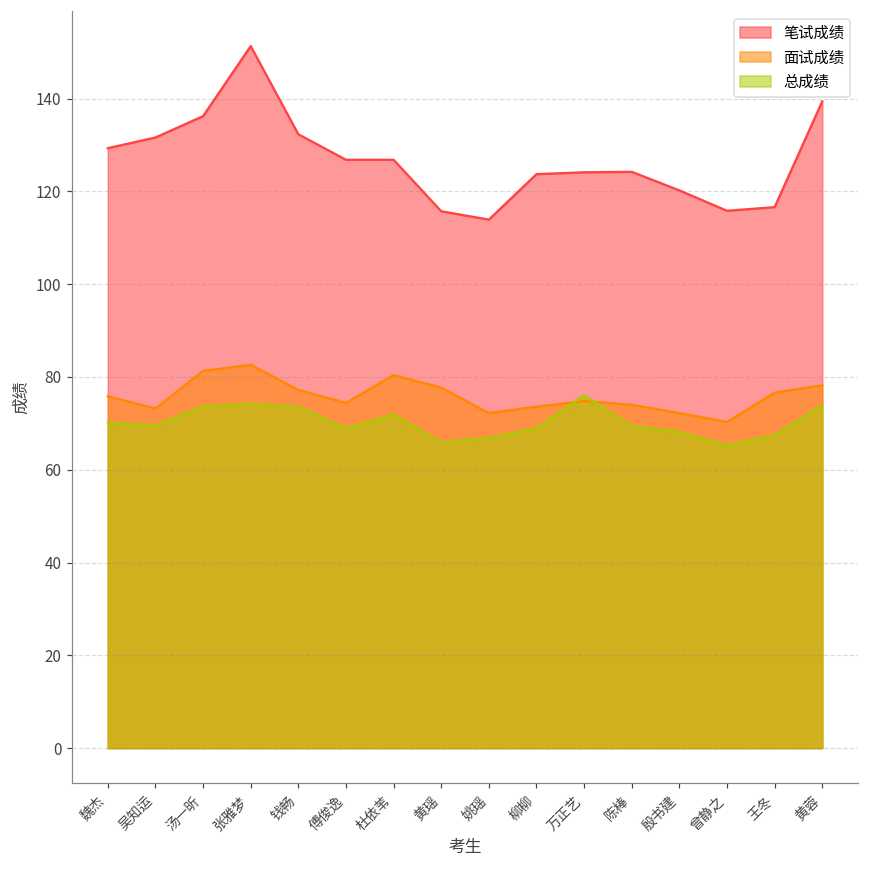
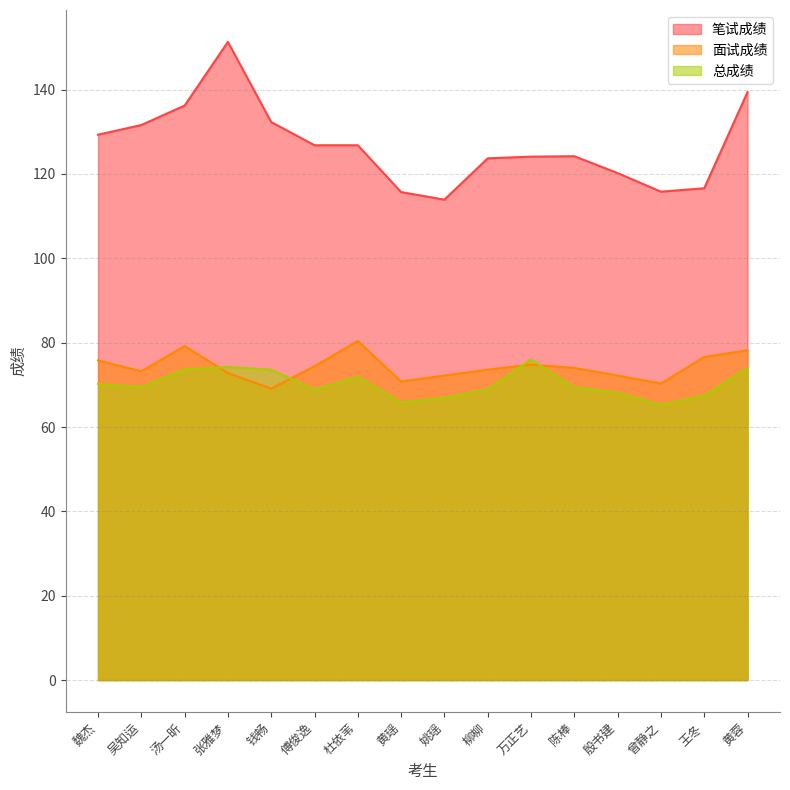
  {
    "笔试成绩": {
      "魏杰": 129,
      "吴知运": 132,
      "汤一昕": 136,
      "张雅梦": 151,
      "钱畅": 132,
      "傅俊逸": 127,
      "杜依苇": 127,
      "黄瑶": 116,
      "姚瑶": 114,
      "柳柳": 124,
      "万正艺": 124,
      "陈棒": 124,
      "殷书建": 120,
      "曾静之": 116,
      "王冬": 117,
      "黄蓉": 139
    },
    "面试成绩": {
      "魏杰": 76,
      "吴知运": 73,
-     "汤一昕": 81,
-     "张雅梦": 83,
-     "钱畅": 77,
+     "汤一昕": 79,
+     "张雅梦": 73,
+     "钱畅": 69,
      "傅俊逸": 74,
      "杜依苇": 80,
-     "黄瑶": 78,
+     "黄瑶": 71,
      "姚瑶": 72,
      "柳柳": 74,
      "万正艺": 75,
      "陈棒": 74,
      "殷书建": 72,
      "曾静之": 70,
      "王冬": 77,
      "黄蓉": 78
    },
    "总成绩": {
      "魏杰": 70,
      "吴知运": 70,
      "汤一昕": 74,
      "张雅梦": 74,
      "钱畅": 74,
      "傅俊逸": 69,
      "杜依苇": 72,
      "黄瑶": 66,
      "姚瑶": 67,
      "柳柳": 69,
      "万正艺": 76,
      "陈棒": 69,
      "殷书建": 68,
      "曾静之": 65,
      "王冬": 67,
      "黄蓉": 74
    }
  }
